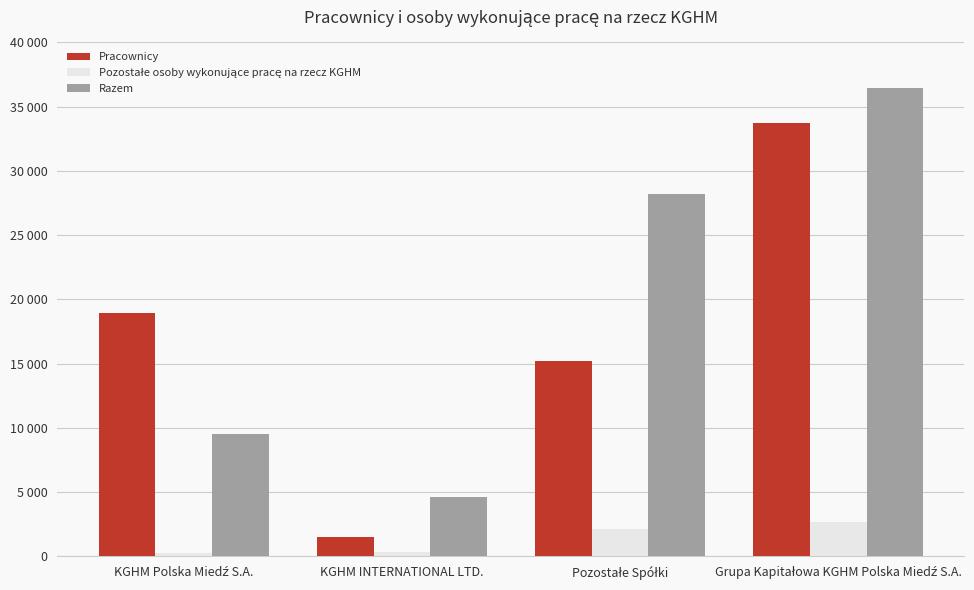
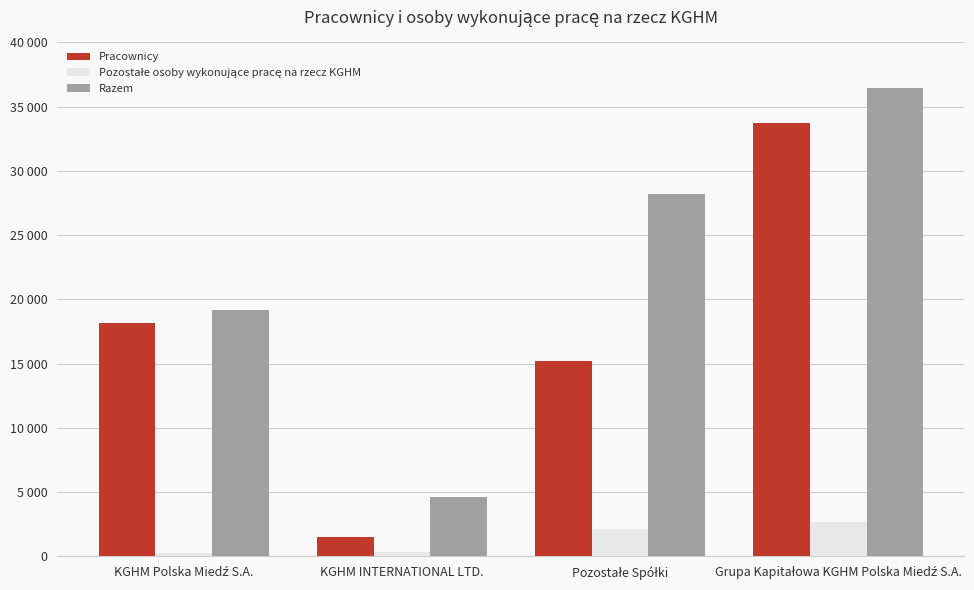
  {
    "Pracownicy": {
-     "KGHM Polska Miedź S.A.": 18900,
+     "KGHM Polska Miedź S.A.": 18100,
      "KGHM INTERNATIONAL LTD.": 1500,
      "Pozostałe Spółki": 15200,
      "Grupa Kapitałowa KGHM Polska Miedź S.A.": 33800
    },
    "Pozostałe osoby wykonujące pracę na rzecz KGHM": {
      "KGHM Polska Miedź S.A.": 200,
      "KGHM INTERNATIONAL LTD.": 300,
      "Pozostałe Spółki": 2100,
      "Grupa Kapitałowa KGHM Polska Miedź S.A.": 2700
    },
    "Razem": {
-     "KGHM Polska Miedź S.A.": 9500,
+     "KGHM Polska Miedź S.A.": 19200,
      "KGHM INTERNATIONAL LTD.": 4600,
      "Pozostałe Spółki": 28200,
      "Grupa Kapitałowa KGHM Polska Miedź S.A.": 36500
    }
  }
